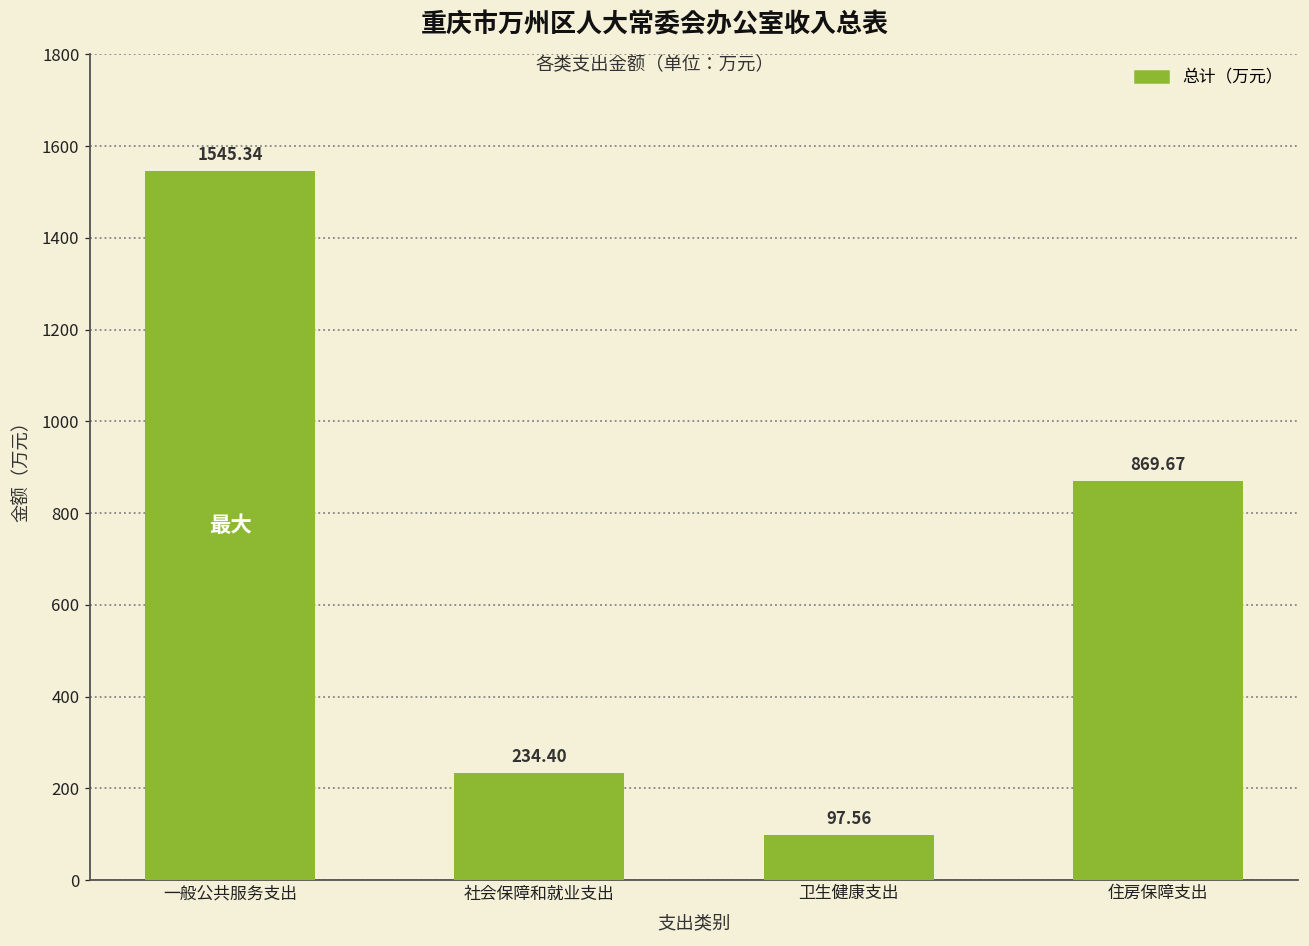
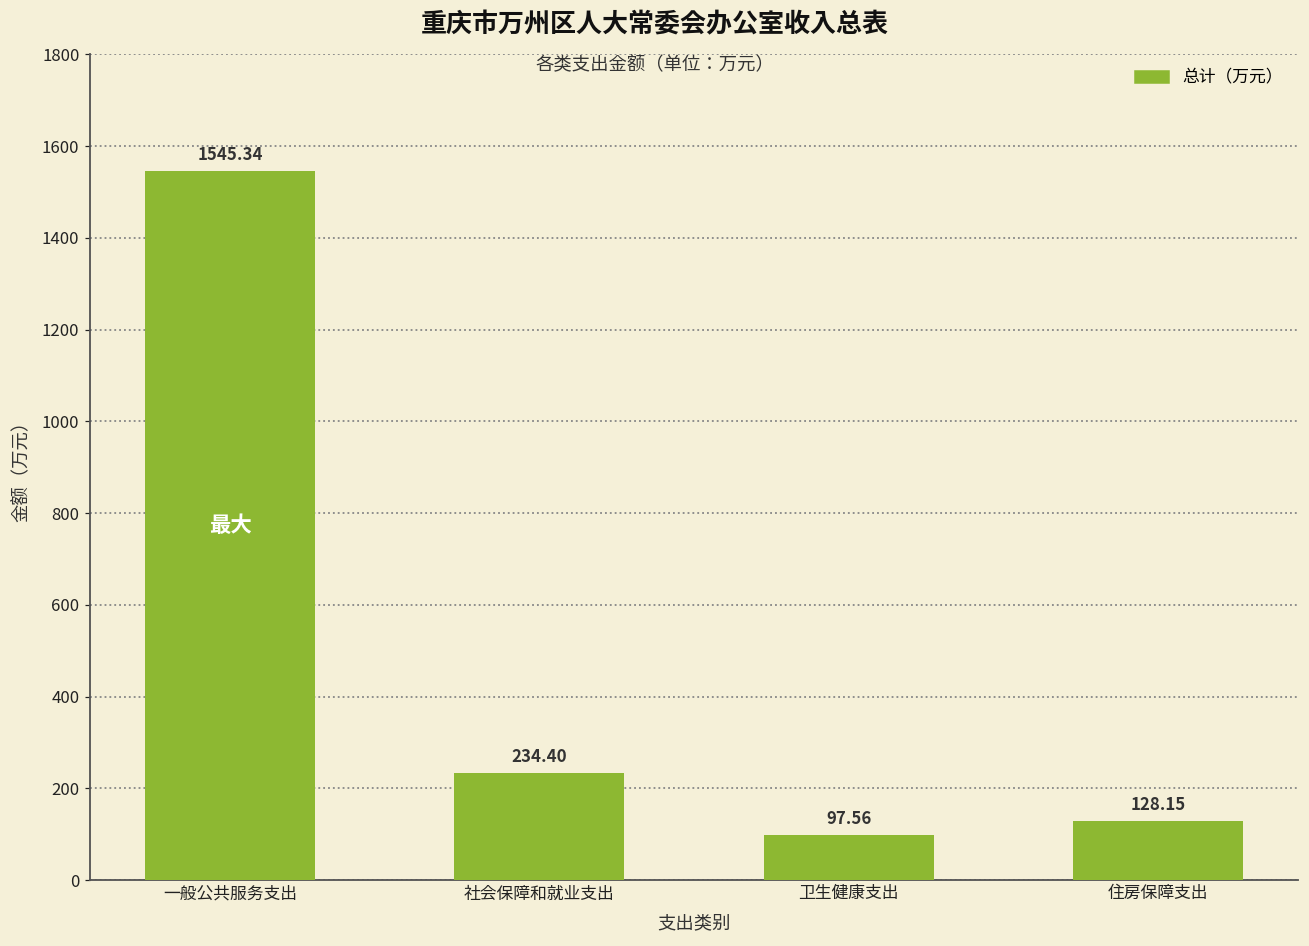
  {
    "一般公共服务支出": 1545.34,
    "社会保障和就业支出": 234.40,
    "卫生健康支出": 97.56,
-   "住房保障支出": 869.67
+   "住房保障支出": 128.15
  }
